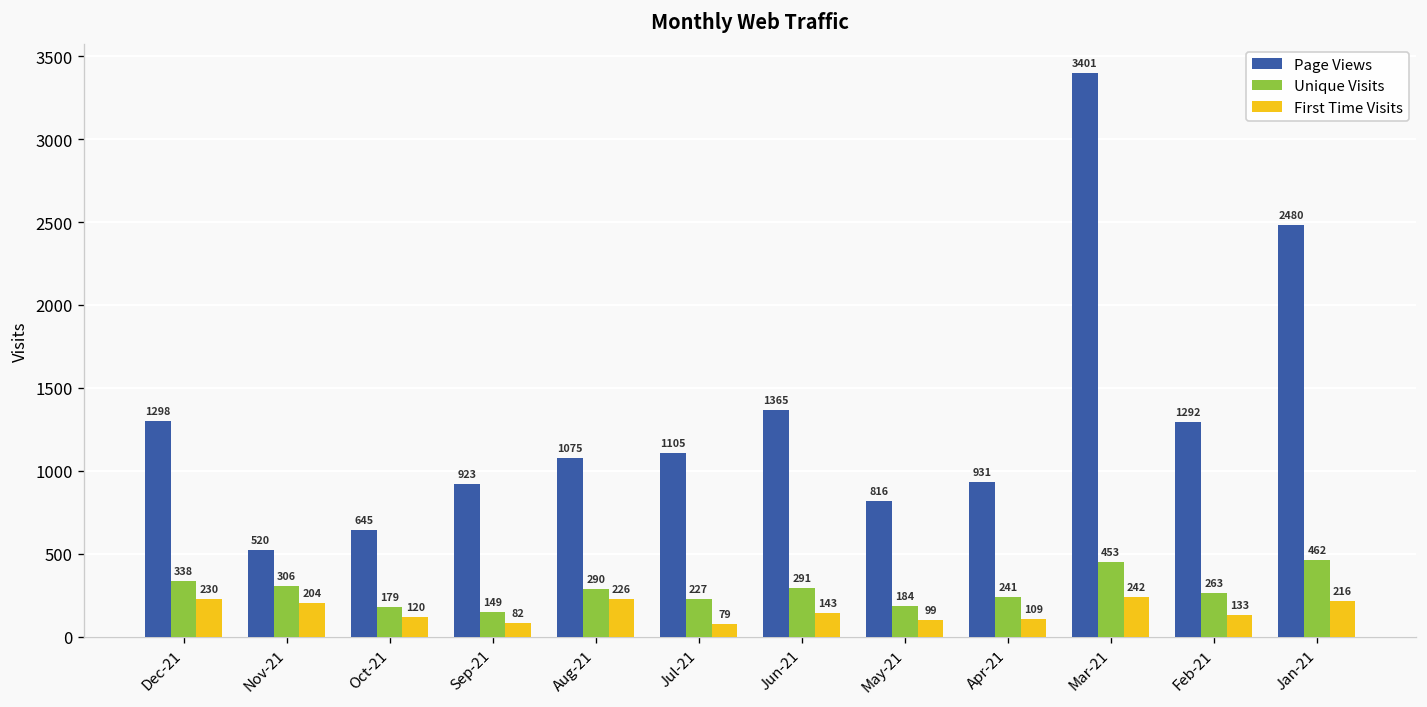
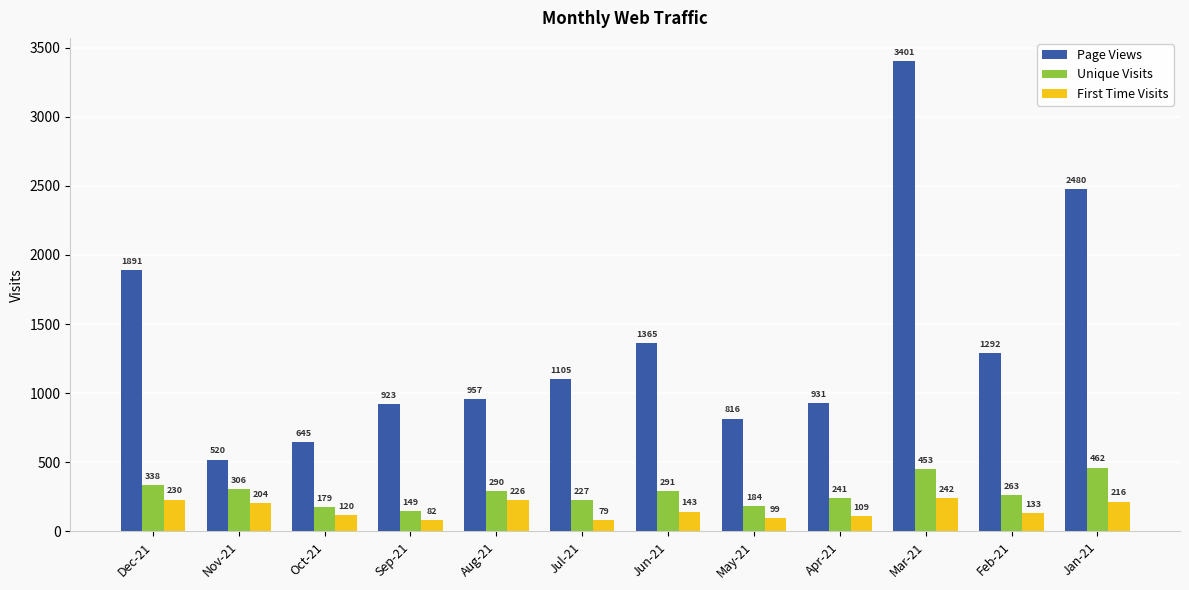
  {
    "Page Views": {
-     "Dec-21": 1298,
+     "Dec-21": 1891,
      "Nov-21": 520,
      "Oct-21": 645,
      "Sep-21": 923,
-     "Aug-21": 1075,
+     "Aug-21": 957,
      "Jul-21": 1105,
      "Jun-21": 1365,
      "May-21": 816,
      "Apr-21": 931,
      "Mar-21": 3401,
      "Feb-21": 1292,
      "Jan-21": 2480
    },
    "Unique Visits": {
      "Dec-21": 338,
      "Nov-21": 306,
      "Oct-21": 179,
      "Sep-21": 149,
      "Aug-21": 290,
      "Jul-21": 227,
      "Jun-21": 291,
      "May-21": 184,
      "Apr-21": 241,
      "Mar-21": 453,
      "Feb-21": 263,
      "Jan-21": 462
    },
    "First Time Visits": {
      "Dec-21": 230,
      "Nov-21": 204,
      "Oct-21": 120,
      "Sep-21": 82,
      "Aug-21": 226,
      "Jul-21": 79,
      "Jun-21": 143,
      "May-21": 99,
      "Apr-21": 109,
      "Mar-21": 242,
      "Feb-21": 133,
      "Jan-21": 216
    }
  }
